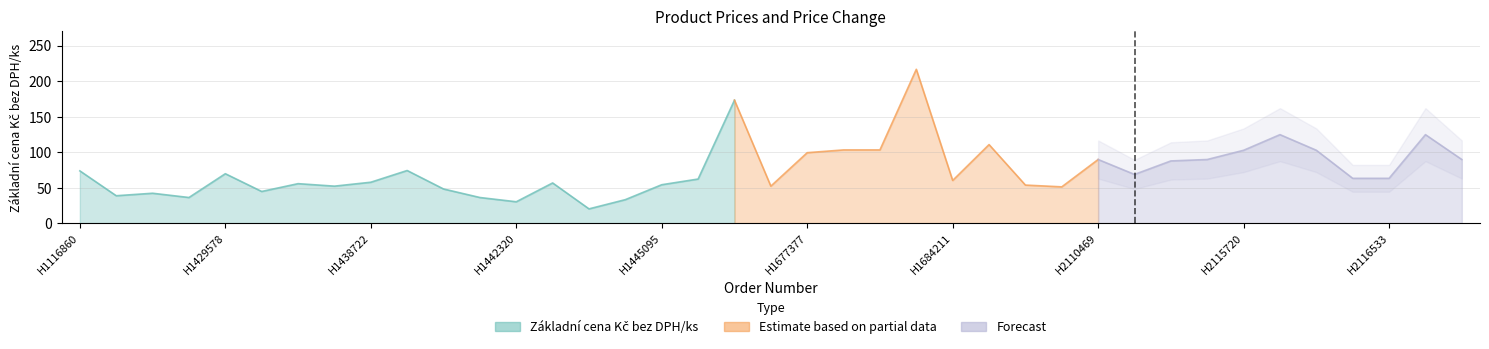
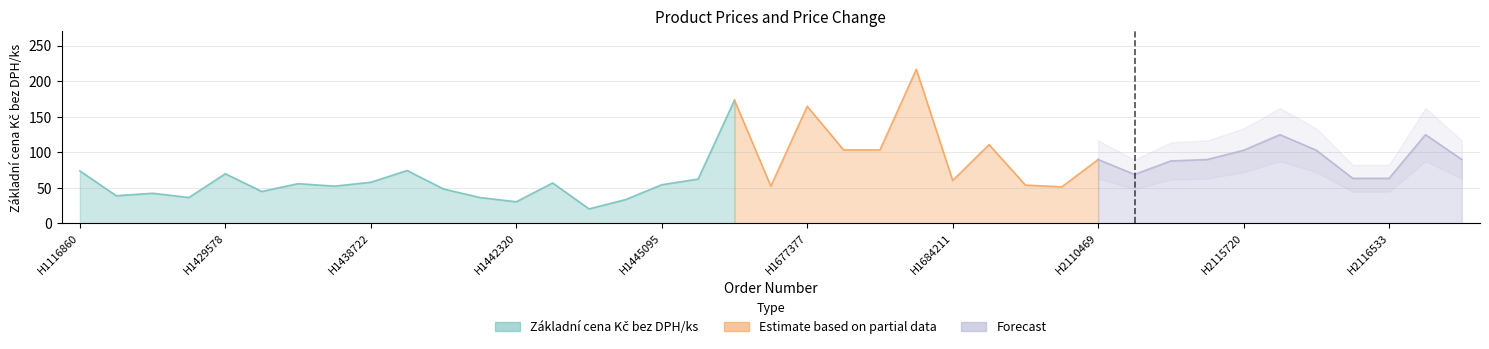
  {
    "Estimate based on partial data": {
-     "H1677377": 100,
+     "H1677377": 160,
      "H1684211": 60
    }
  }
